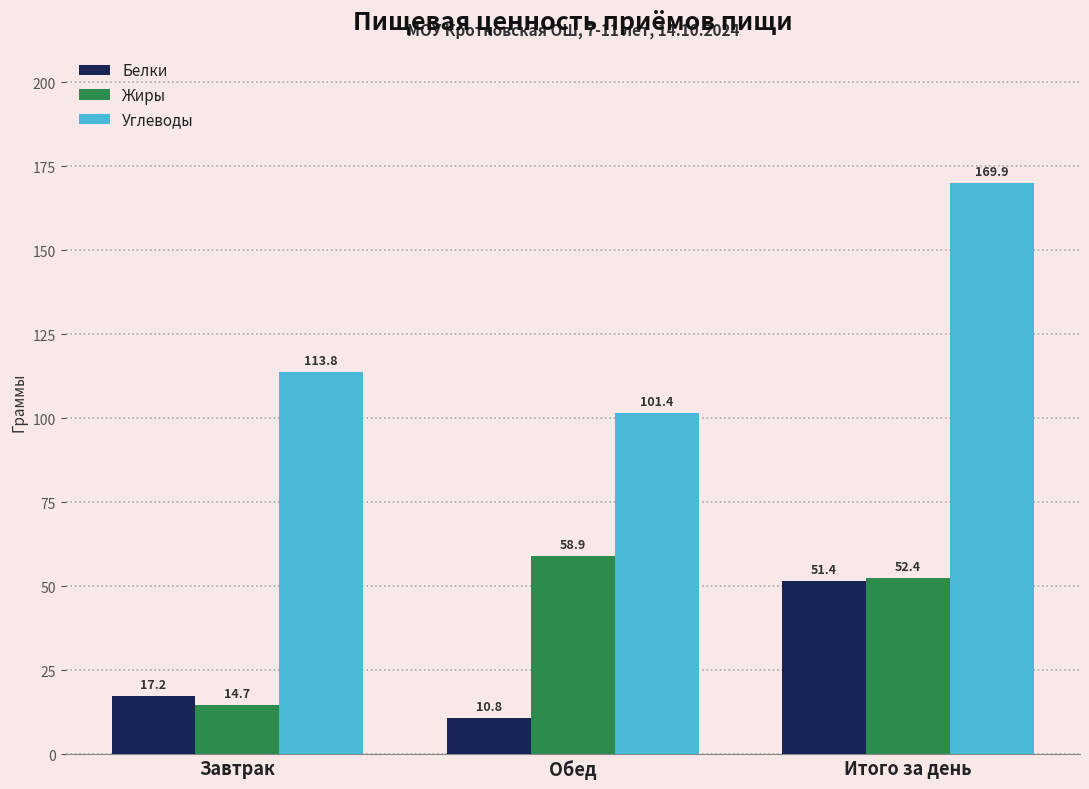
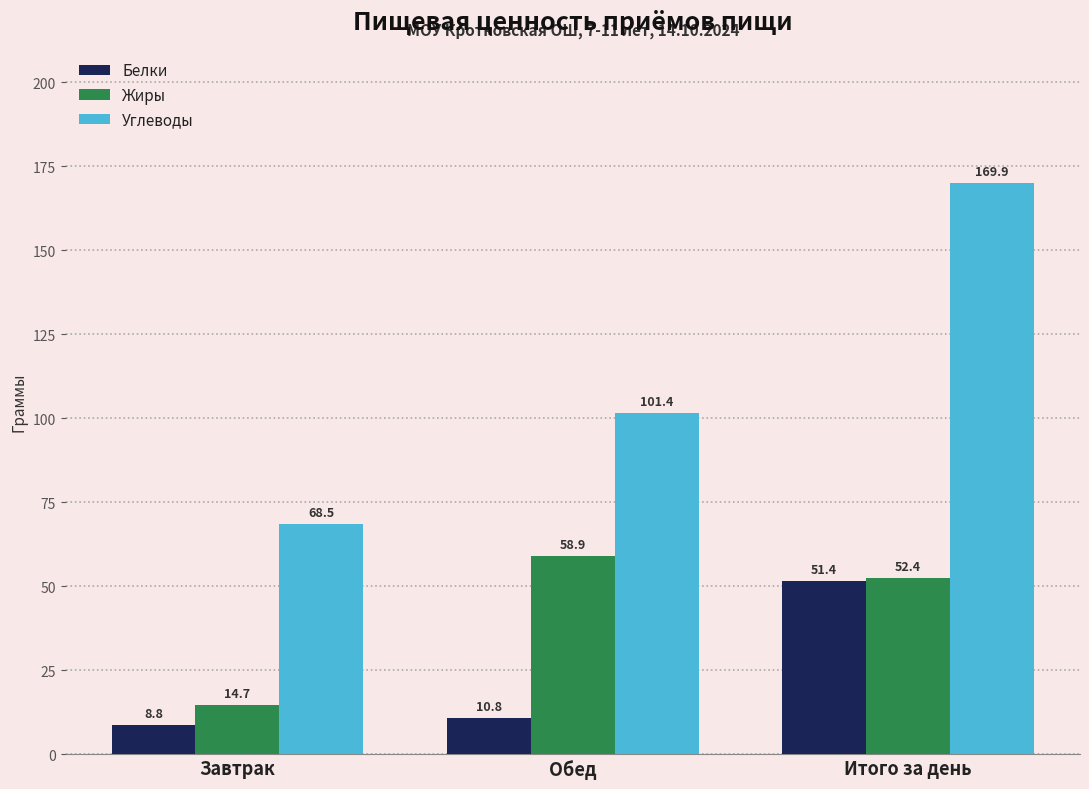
  {
    "Белки": {
-     "Завтрак": 17.2,
+     "Завтрак": 8.8,
      "Обед": 10.8,
      "Итого за день": 51.4
    },
    "Жиры": {
      "Завтрак": 14.7,
      "Обед": 58.9,
      "Итого за день": 52.4
    },
    "Углеводы": {
-     "Завтрак": 113.8,
+     "Завтрак": 68.5,
      "Обед": 101.4,
      "Итого за день": 169.9
    }
  }
